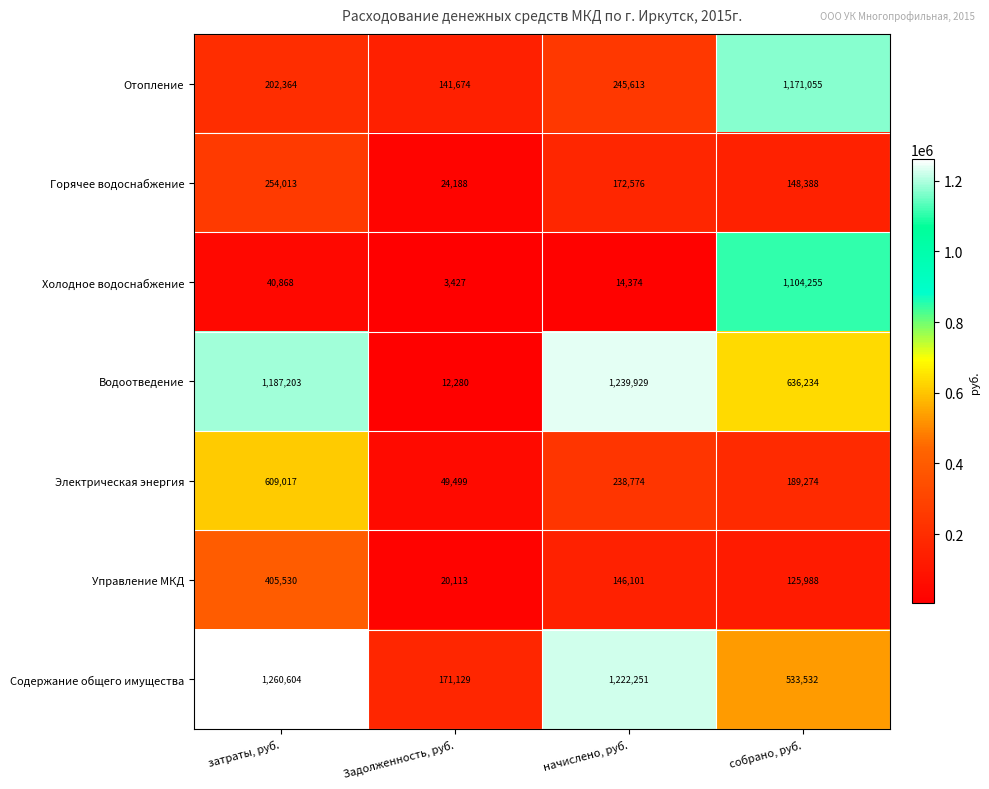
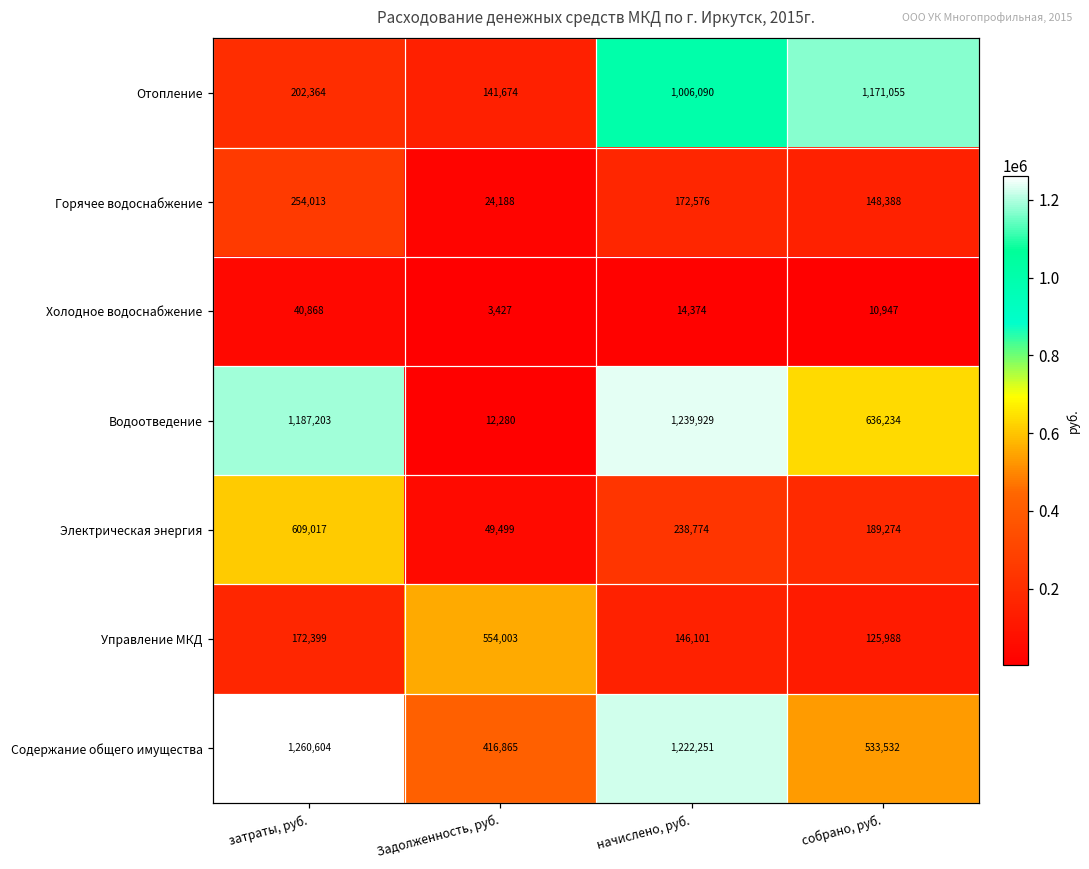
  {
    "Отопление": {
      "затраты, руб.": "202,364",
      "Задолженность, руб.": "141,674",
-     "начислено, руб.": "245,613",
+     "начислено, руб.": "1,006,090",
      "собрано, руб.": "1,171,055"
    },
    "Горячее водоснабжение": {
      "затраты, руб.": "254,013",
      "Задолженность, руб.": "24,188",
      "начислено, руб.": "172,576",
      "собрано, руб.": "148,388"
    },
    "Холодное водоснабжение": {
      "затраты, руб.": "40,868",
      "Задолженность, руб.": "3,427",
      "начислено, руб.": "14,374",
-     "собрано, руб.": "1,104,255"
+     "собрано, руб.": "10,947"
    },
    "Водоотведение": {
      "затраты, руб.": "1,187,203",
      "Задолженность, руб.": "12,280",
      "начислено, руб.": "1,239,929",
      "собрано, руб.": "636,234"
    },
    "Электрическая энергия": {
      "затраты, руб.": "609,017",
      "Задолженность, руб.": "49,499",
      "начислено, руб.": "238,774",
      "собрано, руб.": "189,274"
    },
    "Управление МКД": {
-     "затраты, руб.": "405,530",
-     "Задолженность, руб.": "20,113",
+     "затраты, руб.": "172,399",
+     "Задолженность, руб.": "554,003",
      "начислено, руб.": "146,101",
      "собрано, руб.": "125,988"
    },
    "Содержание общего имущества": {
      "затраты, руб.": "1,260,604",
-     "Задолженность, руб.": "171,129",
+     "Задолженность, руб.": "416,865",
      "начислено, руб.": "1,222,251",
      "собрано, руб.": "533,532"
    }
  }
